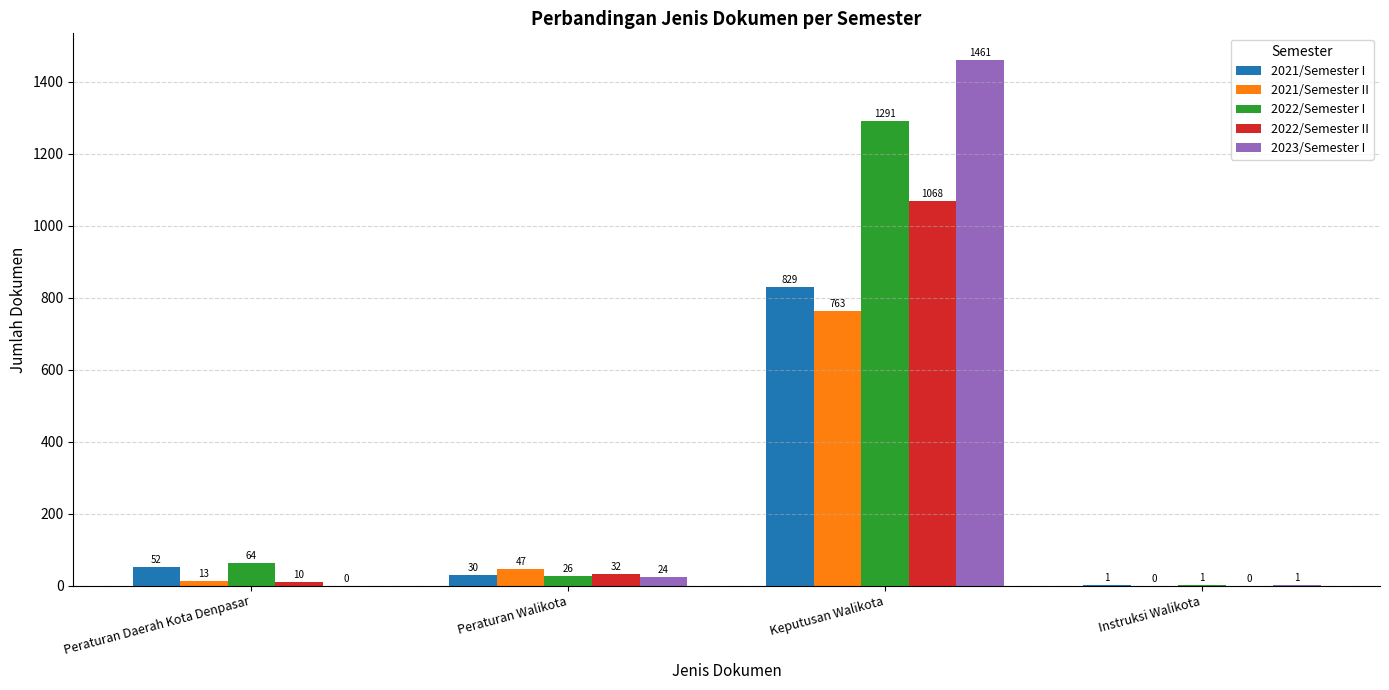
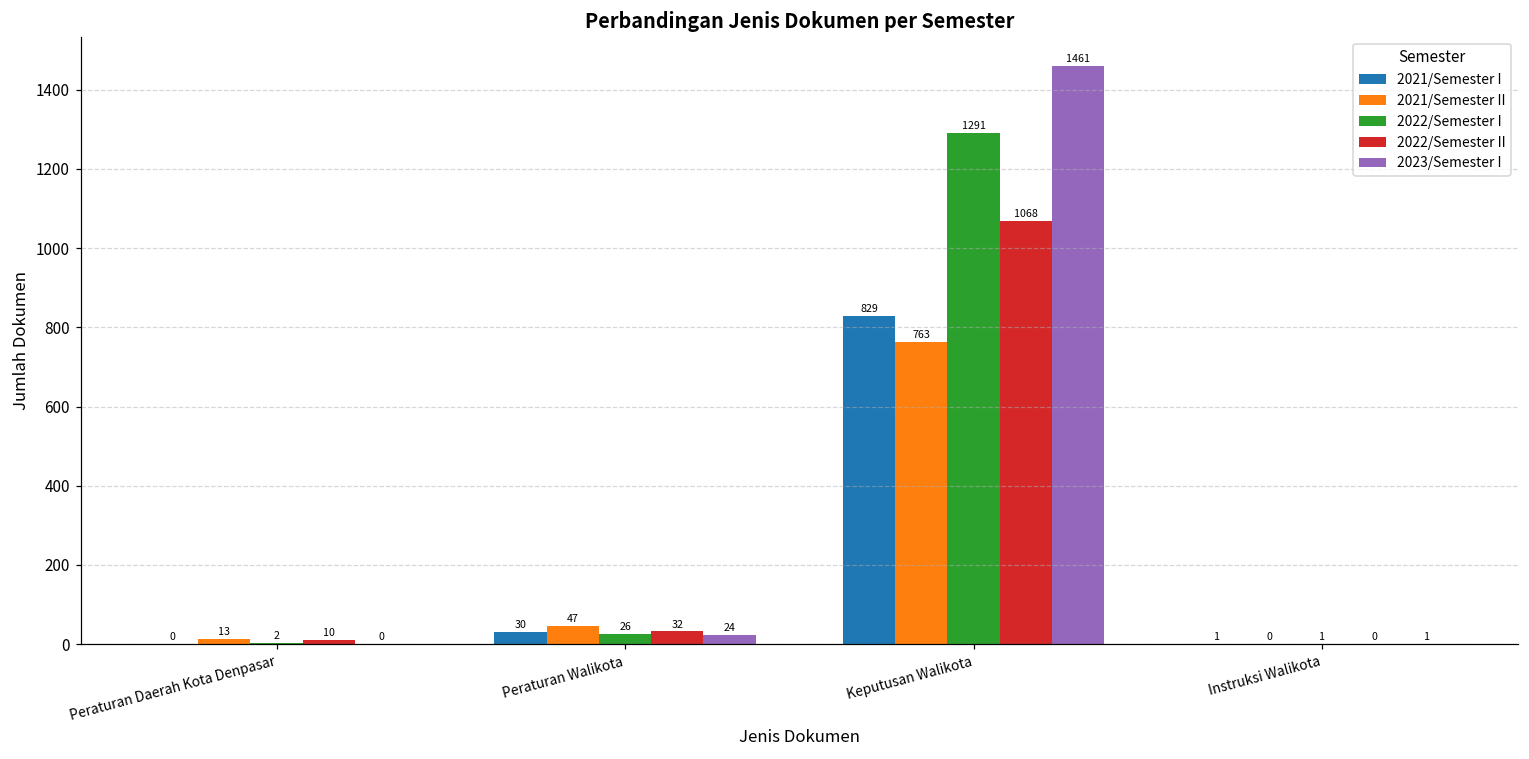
  {
    "2021/Semester I": {
-     "Peraturan Daerah Kota Denpasar": 52,
+     "Peraturan Daerah Kota Denpasar": 0,
      "Peraturan Walikota": 30,
      "Keputusan Walikota": 829,
      "Instruksi Walikota": 1
    },
    "2021/Semester II": {
      "Peraturan Daerah Kota Denpasar": 13,
      "Peraturan Walikota": 47,
      "Keputusan Walikota": 763,
      "Instruksi Walikota": 0
    },
    "2022/Semester I": {
-     "Peraturan Daerah Kota Denpasar": 64,
+     "Peraturan Daerah Kota Denpasar": 2,
      "Peraturan Walikota": 26,
      "Keputusan Walikota": 1291,
      "Instruksi Walikota": 1
    },
    "2022/Semester II": {
      "Peraturan Daerah Kota Denpasar": 10,
      "Peraturan Walikota": 32,
      "Keputusan Walikota": 1068,
      "Instruksi Walikota": 0
    },
    "2023/Semester I": {
      "Peraturan Daerah Kota Denpasar": 0,
      "Peraturan Walikota": 24,
      "Keputusan Walikota": 1461,
      "Instruksi Walikota": 1
    }
  }
